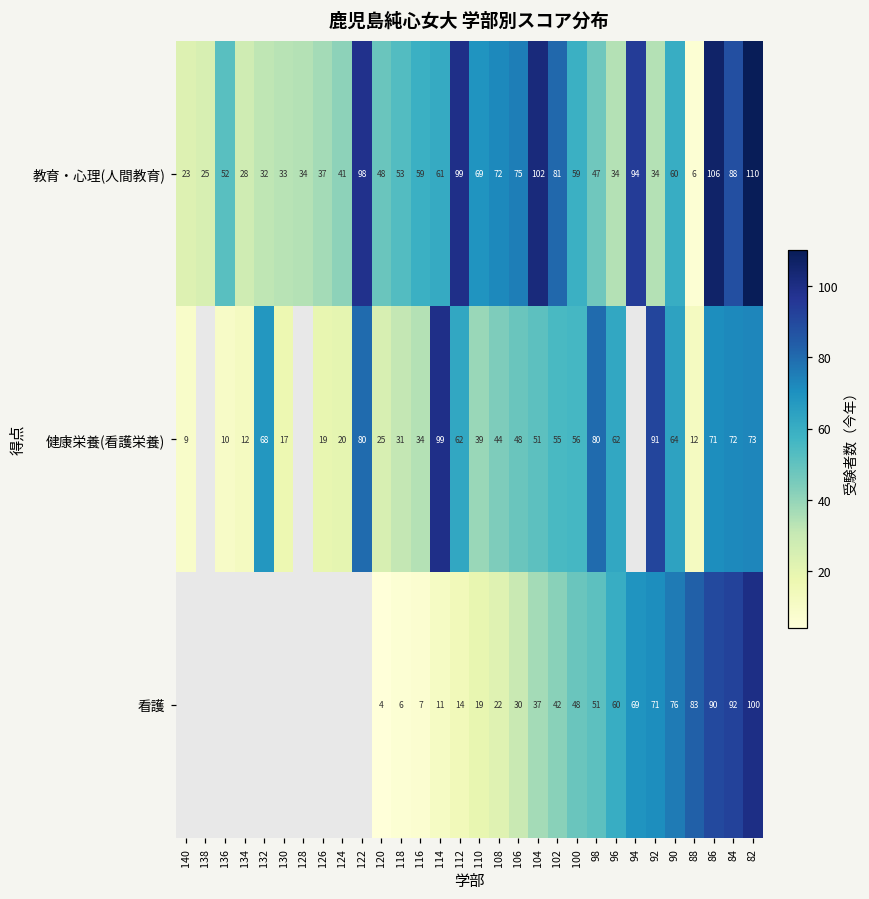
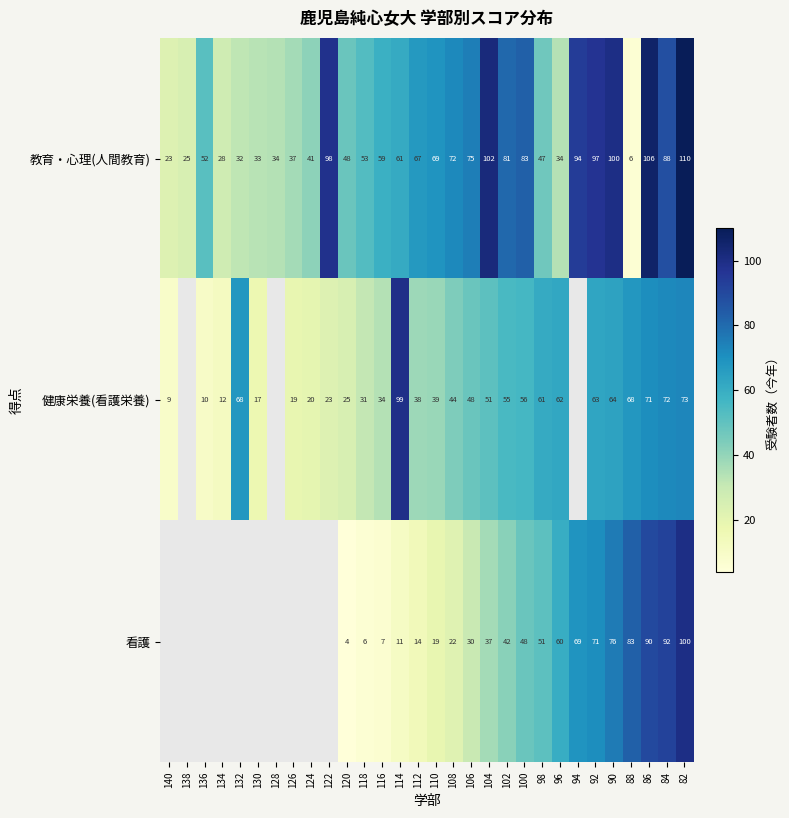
  {
    "教育・心理(人間教育)": {
      "140": 23,
      "138": 25,
      "136": 52,
      "134": 28,
      "132": 32,
      "130": 33,
      "128": 34,
      "126": 37,
      "124": 41,
      "122": 98,
      "120": 48,
      "118": 53,
      "116": 59,
      "114": 61,
-     "112": 99,
+     "112": 67,
      "110": 69,
      "108": 72,
      "106": 75,
      "104": 102,
      "102": 81,
-     "100": 59,
+     "100": 83,
      "98": 47,
      "96": 34,
      "94": 94,
-     "92": 34,
-     "90": 60,
+     "92": 97,
+     "90": 100,
      "88": 6,
      "86": 106,
      "84": 88,
      "82": 110
    },
    "健康栄養(看護栄養)": {
      "140": 9,
      "136": 10,
      "134": 12,
      "132": 68,
      "130": 17,
      "126": 19,
      "124": 20,
-     "122": 80,
+     "122": 23,
      "120": 25,
      "118": 31,
      "116": 34,
      "114": 99,
-     "112": 62,
+     "112": 38,
      "110": 39,
      "108": 44,
      "106": 48,
      "104": 51,
      "102": 55,
      "100": 56,
-     "98": 80,
+     "98": 61,
      "96": 62,
-     "92": 91,
+     "92": 63,
      "90": 64,
-     "88": 12,
+     "88": 68,
      "86": 71,
      "84": 72,
      "82": 73
    },
    "看護": {
      "120": 4,
      "118": 6,
      "116": 7,
      "114": 11,
      "112": 14,
      "110": 19,
      "108": 22,
      "106": 30,
      "104": 37,
      "102": 42,
      "100": 48,
      "98": 51,
      "96": 60,
      "94": 69,
      "92": 71,
      "90": 76,
      "88": 83,
      "86": 90,
      "84": 92,
      "82": 100
    }
  }
